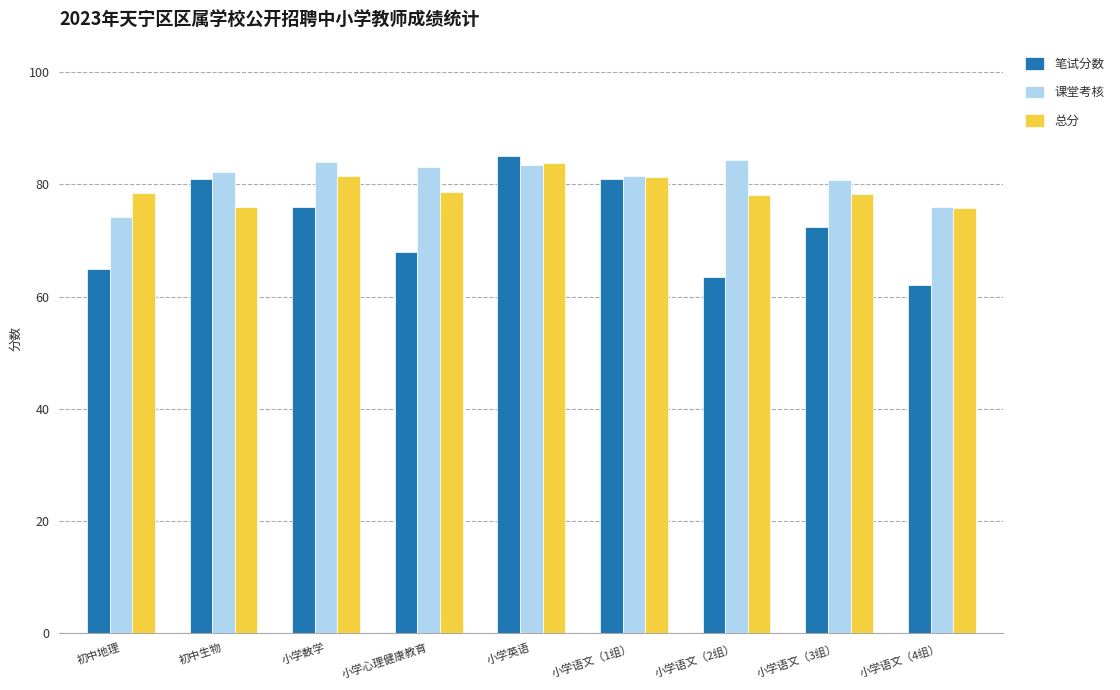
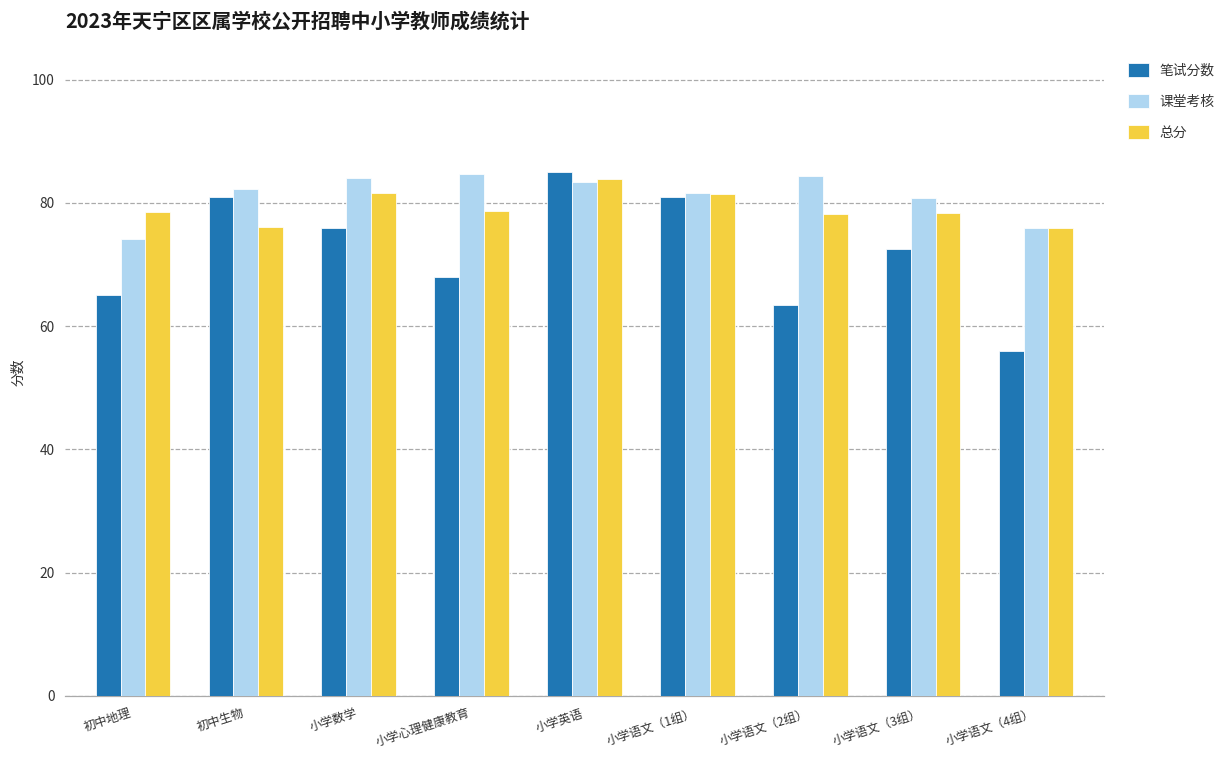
  {
    "笔试分数": {
      "初中地理": 65,
      "初中生物": 81,
      "小学数学": 76,
      "小学心理健康教育": 68,
      "小学英语": 85,
      "小学语文（1组）": 81,
      "小学语文（2组）": 64,
      "小学语文（3组）": 73,
-     "小学语文（4组）": 62
+     "小学语文（4组）": 56
    },
    "课堂考核": {
      "初中地理": 74,
      "初中生物": 82,
      "小学数学": 84,
-     "小学心理健康教育": 83,
+     "小学心理健康教育": 85,
      "小学英语": 83,
      "小学语文（1组）": 82,
      "小学语文（2组）": 84,
      "小学语文（3组）": 81,
      "小学语文（4组）": 76
    },
    "总分": {
      "初中地理": 79,
      "初中生物": 76,
      "小学数学": 82,
      "小学心理健康教育": 79,
      "小学英语": 84,
      "小学语文（1组）": 81,
      "小学语文（2组）": 78,
      "小学语文（3组）": 78,
      "小学语文（4组）": 76
    }
  }
